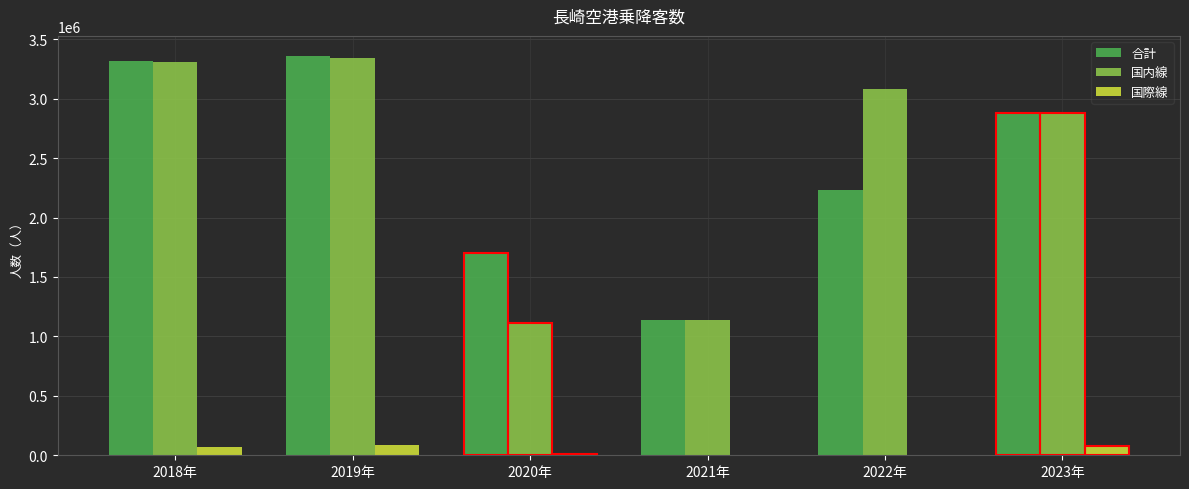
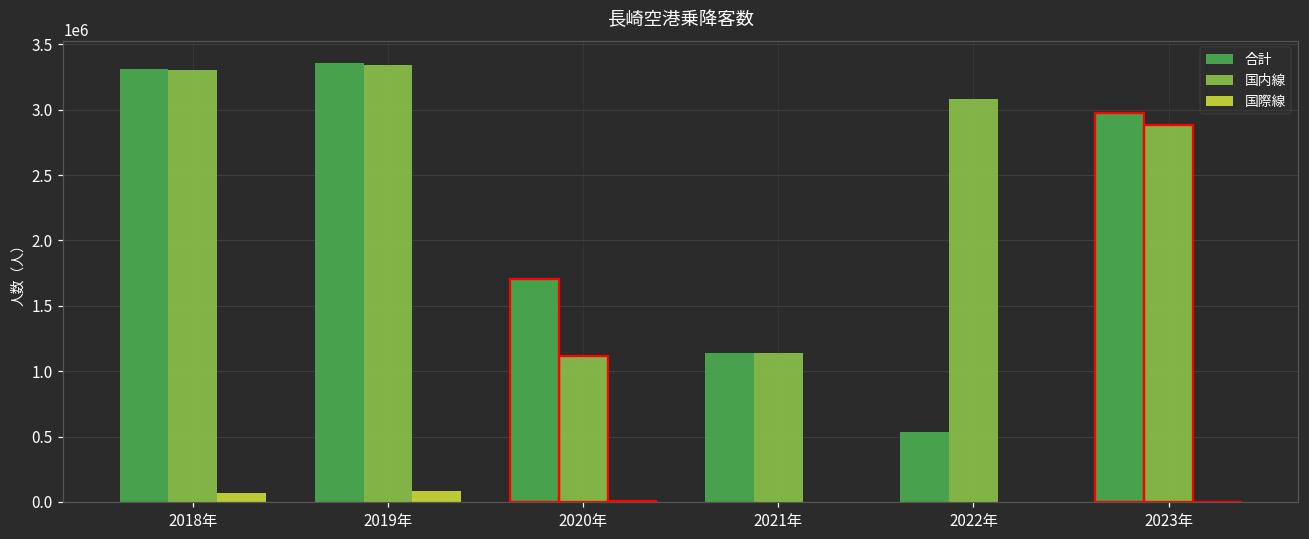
  {
    "合計": {
      "2018年": 3310000,
      "2019年": 3360000,
      "2020年": 1700000,
      "2021年": 1140000,
-     "2022年": 2230000,
-     "2023年": 2880000
+     "2022年": 530000,
+     "2023年": 2970000
    },
    "国内線": {
      "2018年": 3300000,
      "2019年": 3340000,
      "2020年": 1110000,
      "2021年": 1140000,
      "2022年": 3080000,
      "2023年": 2880000
    },
    "国際線": {
      "2018年": 70000,
      "2019年": 80000,
      "2021年": 0,
      "2022年": 0,
-     "2023年": 80000
+     "2023年": 0
    }
  }
